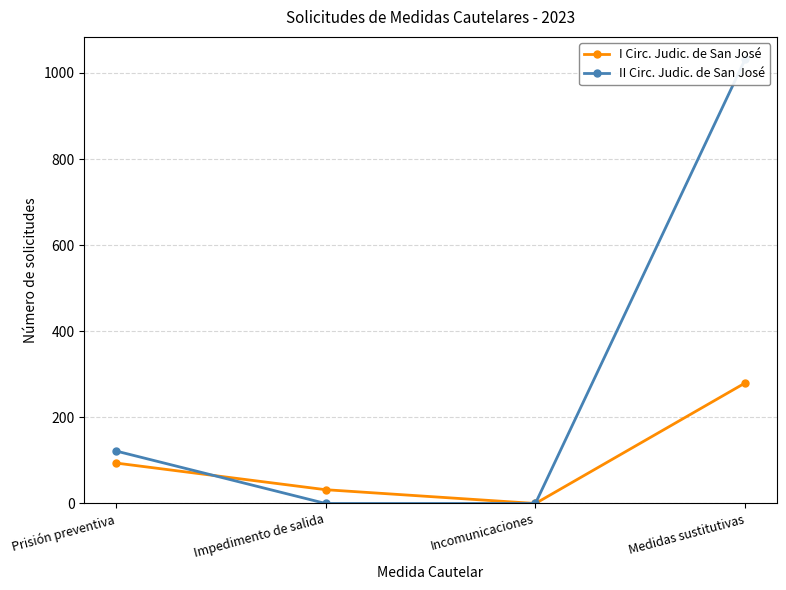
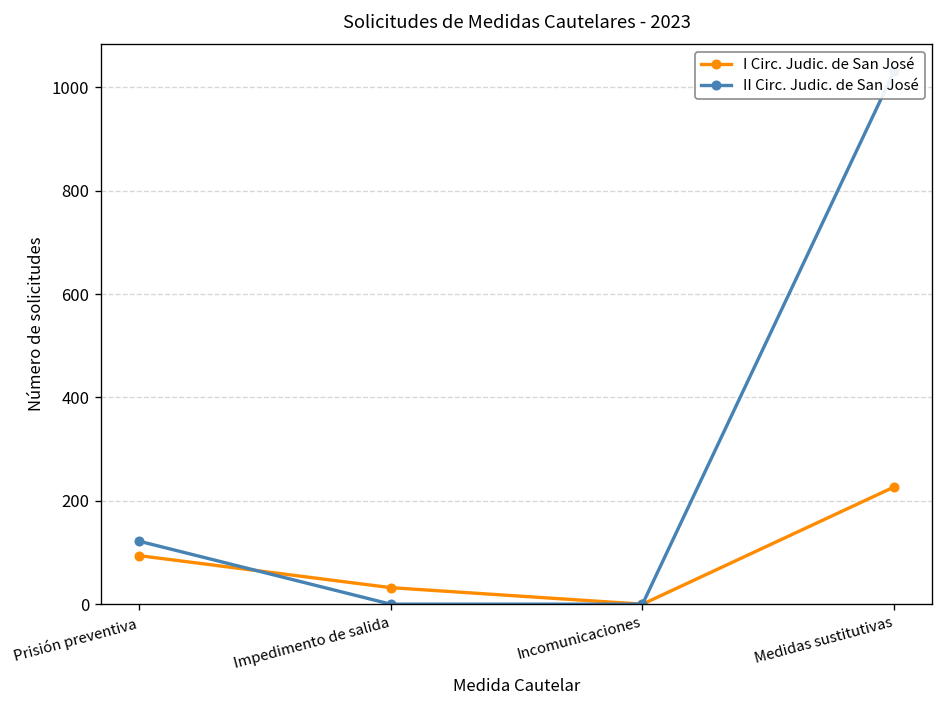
  {
    "I Circ. Judic. de San José": {
      "Prisión preventiva": 90,
      "Impedimento de salida": 30,
-     "Medidas sustitutivas": 280
+     "Medidas sustitutivas": 230
    },
    "II Circ. Judic. de San José": {
      "Prisión preventiva": 120,
      "Impedimento de salida": 0
    }
  }
